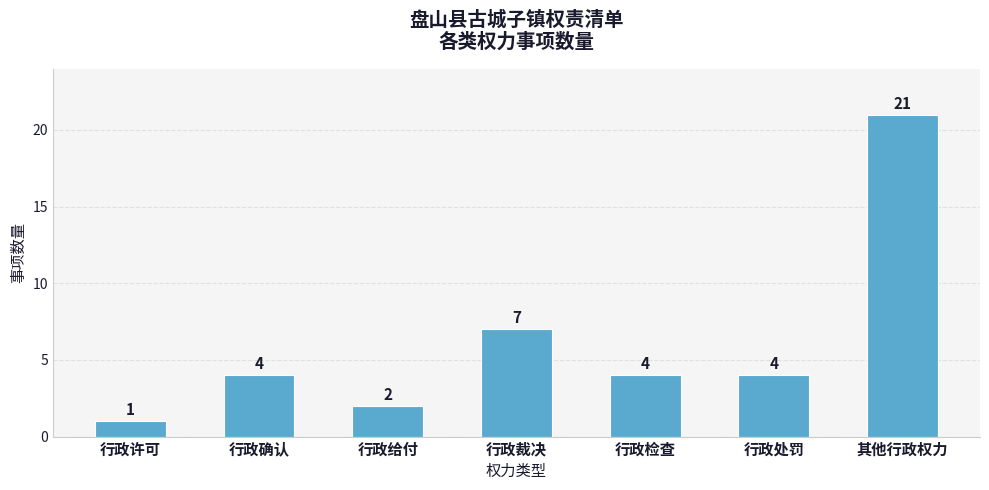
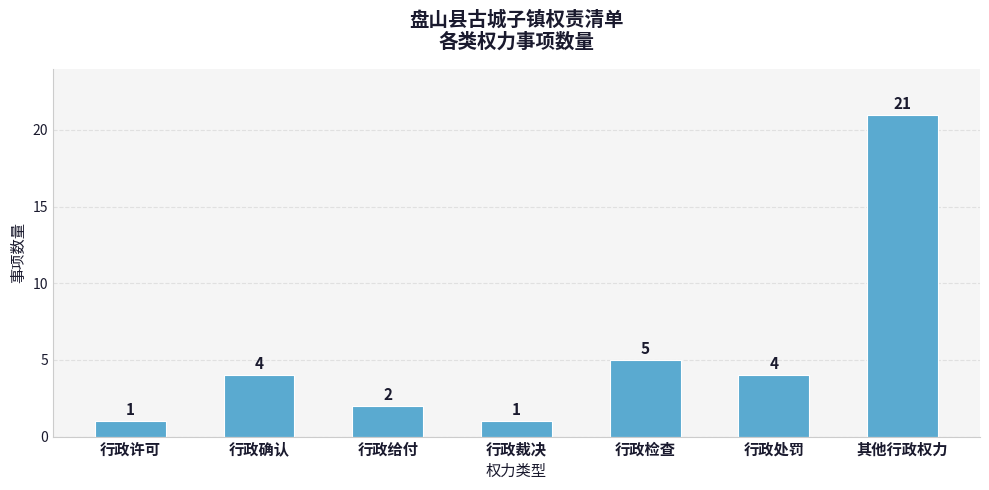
  {
    "行政许可": 1,
    "行政确认": 4,
    "行政给付": 2,
-   "行政裁决": 7,
-   "行政检查": 4,
+   "行政裁决": 1,
+   "行政检查": 5,
    "行政处罚": 4,
    "其他行政权力": 21
  }
